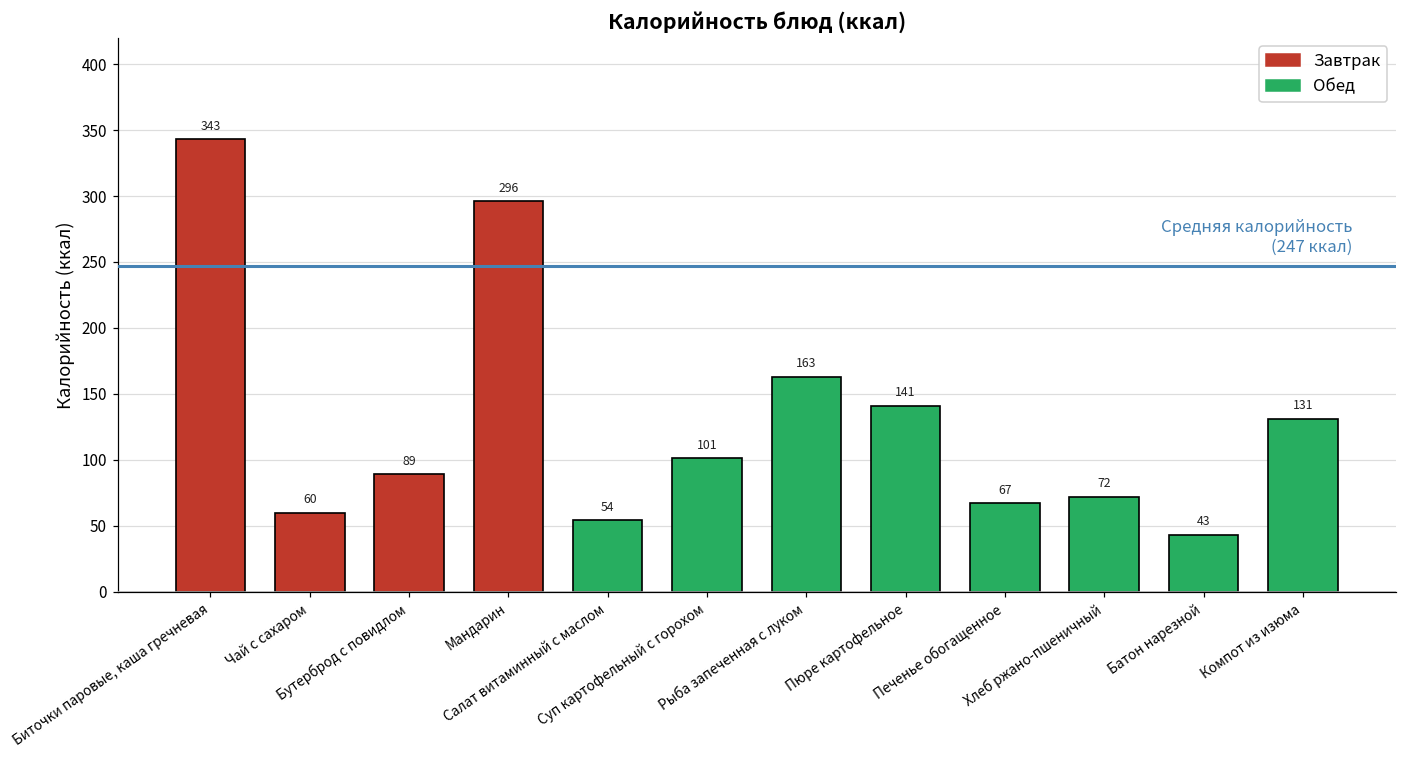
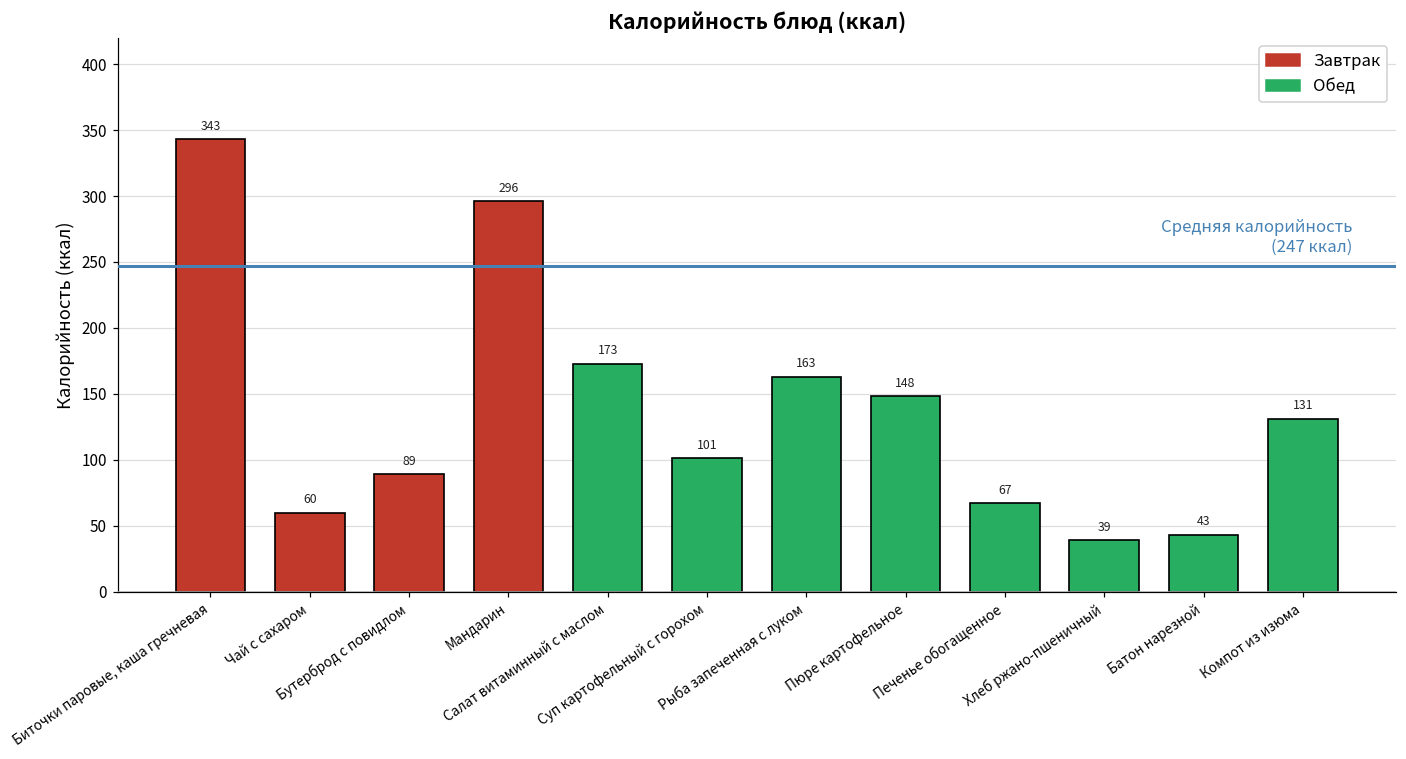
  {
    "Биточки паровые, каша гречневая": 343,
    "Чай с сахаром": 60,
    "Бутерброд с повидлом": 89,
    "Мандарин": 296,
-   "Салат витаминный с маслом": 54,
+   "Салат витаминный с маслом": 173,
    "Суп картофельный с горохом": 101,
    "Рыба запеченная с луком": 163,
-   "Пюре картофельное": 141,
+   "Пюре картофельное": 148,
    "Печенье обогащенное": 67,
-   "Хлеб ржано-пшеничный": 72,
+   "Хлеб ржано-пшеничный": 39,
    "Батон нарезной": 43,
    "Компот из изюма": 131
  }
